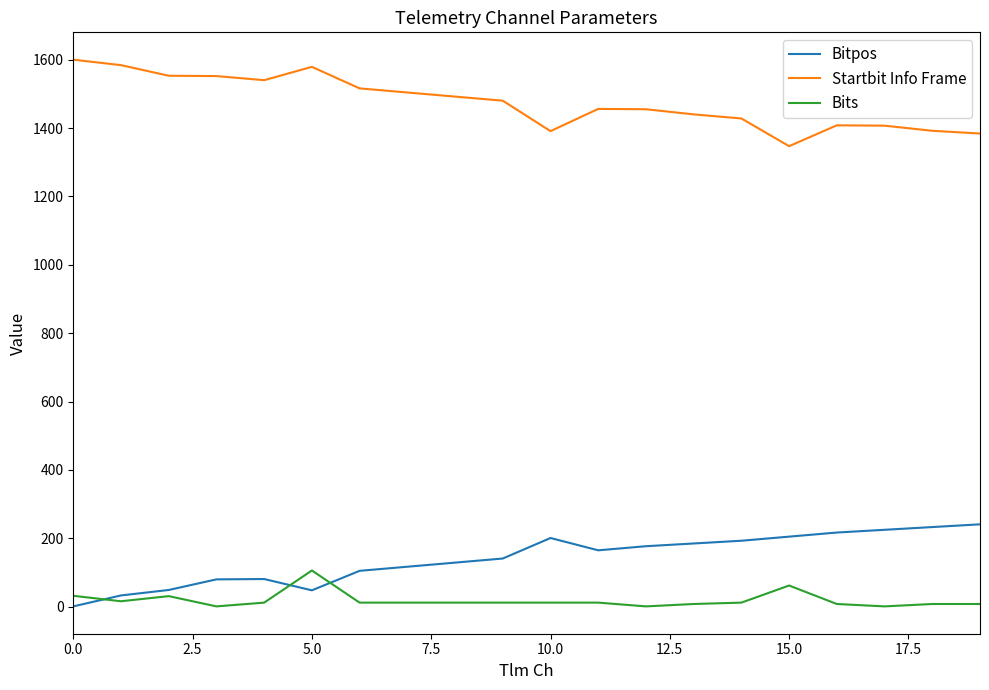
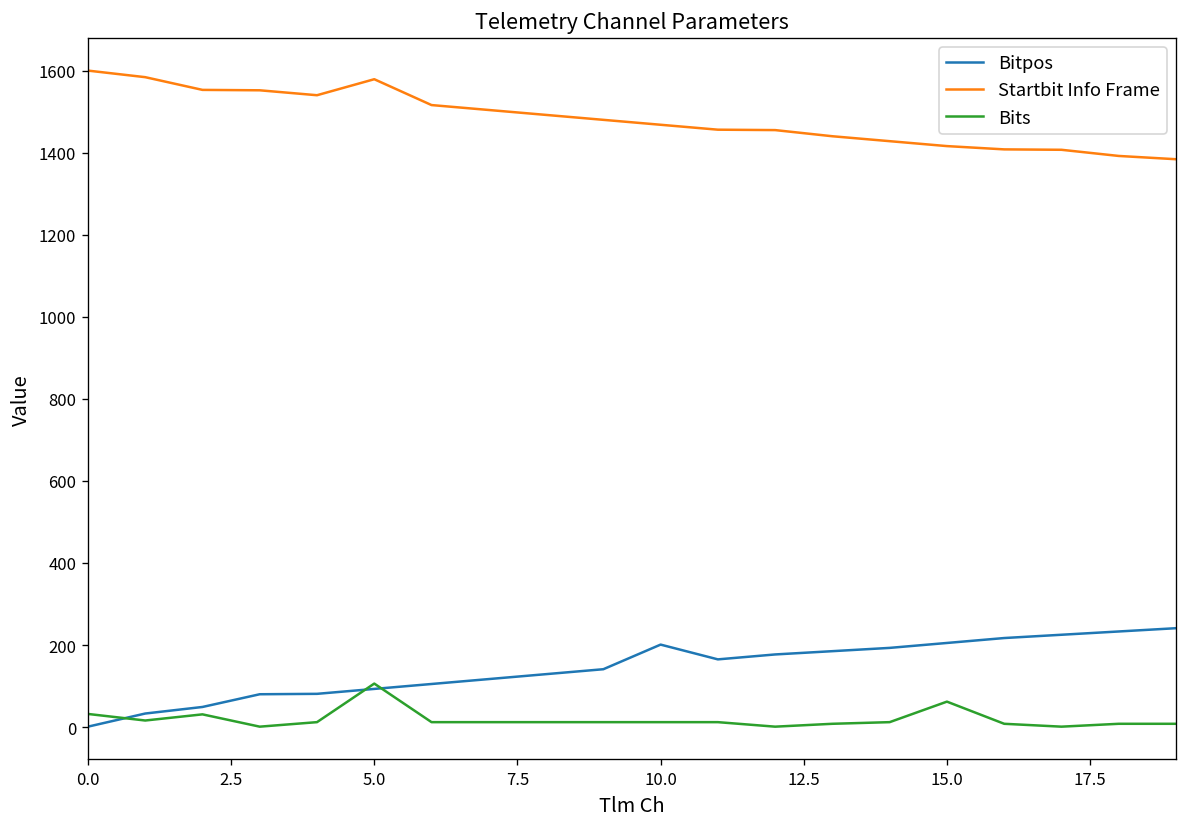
  {
    "Bitpos": {
      "0.0": 0,
-     "5.0": 50,
+     "5.0": 90,
      "10.0": 200,
      "15.0": 210
    },
    "Startbit Info Frame": {
      "0.0": 1600,
      "5.0": 1580,
-     "10.0": 1390,
-     "15.0": 1350
+     "10.0": 1470,
+     "15.0": 1420
    },
    "Bits": {
      "0.0": 30,
      "5.0": 110,
      "10.0": 10,
      "15.0": 60
    }
  }
